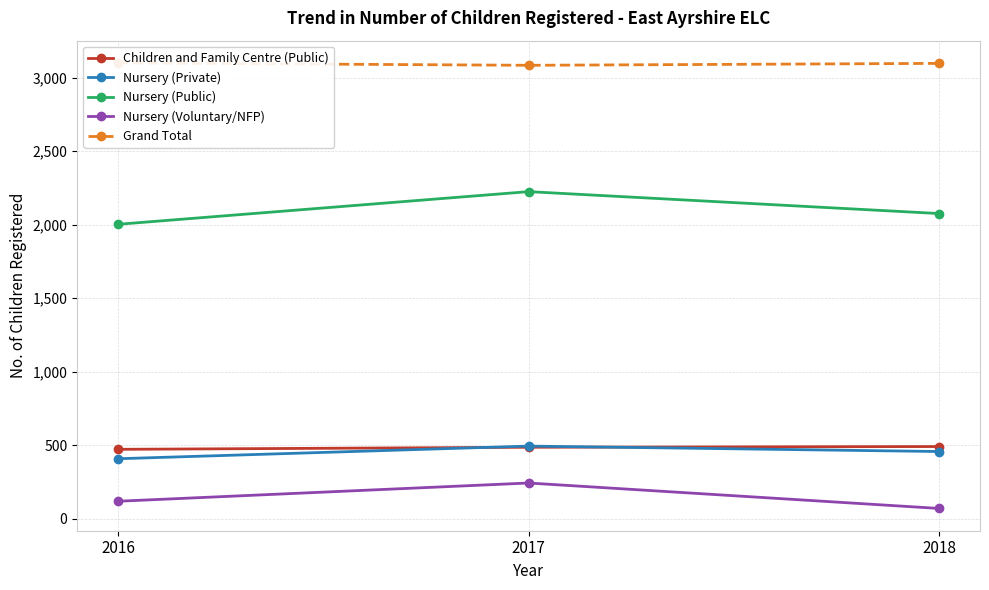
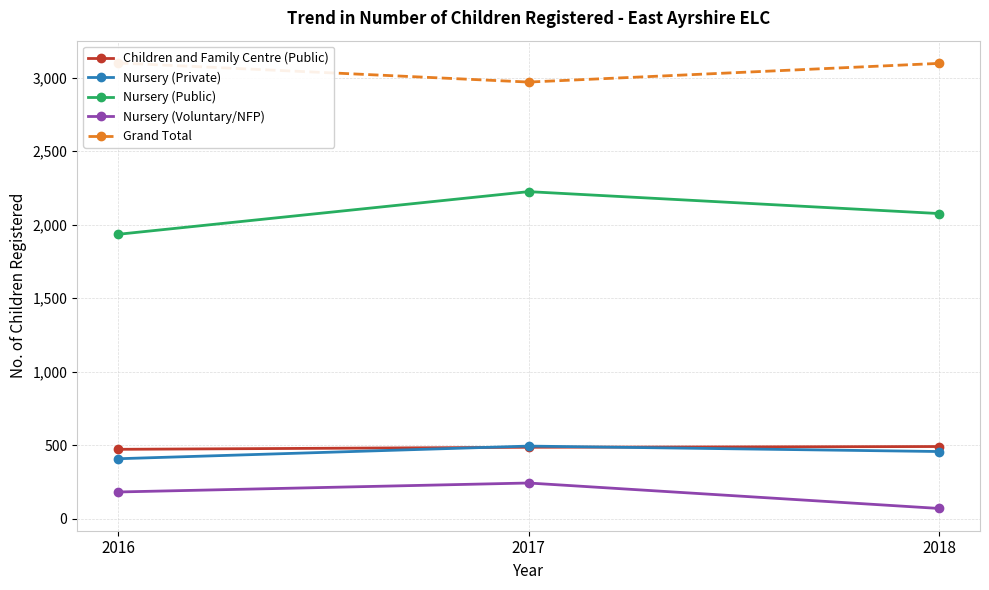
  {
    "Children and Family Centre (Public)": {
      "2016": "470",
      "2018": "490"
    },
    "Nursery (Private)": {
      "2016": "410",
      "2018": "460"
    },
    "Nursery (Public)": {
-     "2016": "2,000",
+     "2016": "1,940",
      "2017": "2,230",
      "2018": "2,080"
    },
    "Nursery (Voluntary/NFP)": {
-     "2016": "120",
+     "2016": "180",
      "2017": "240",
      "2018": "70"
    },
    "Grand Total": {
-     "2017": "3,080",
+     "2017": "2,970",
      "2018": "3,100"
    }
  }
